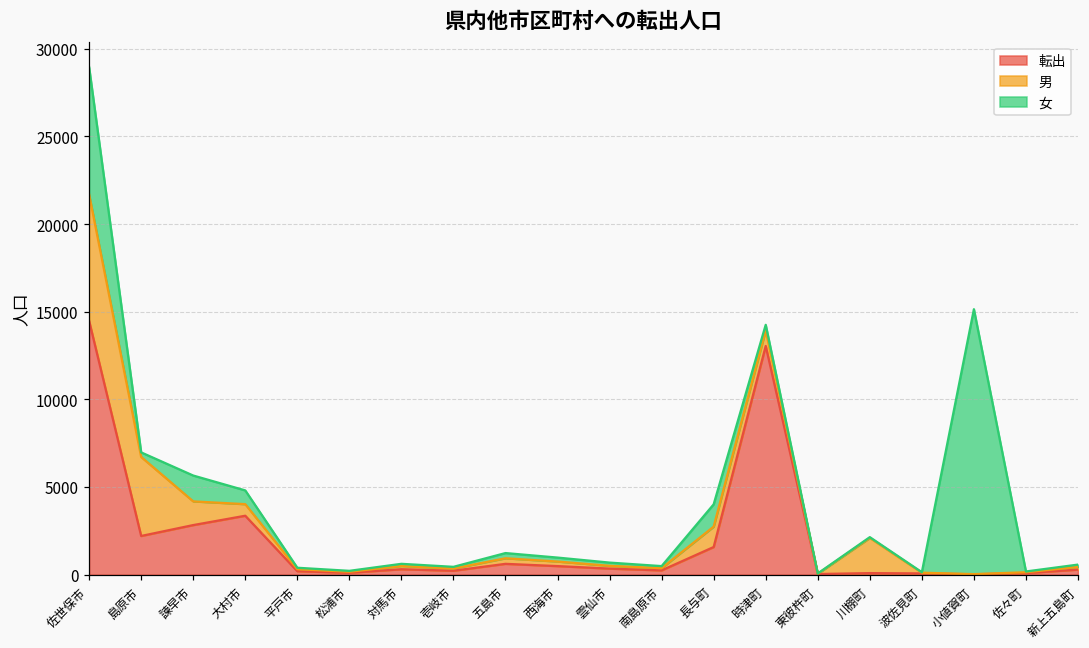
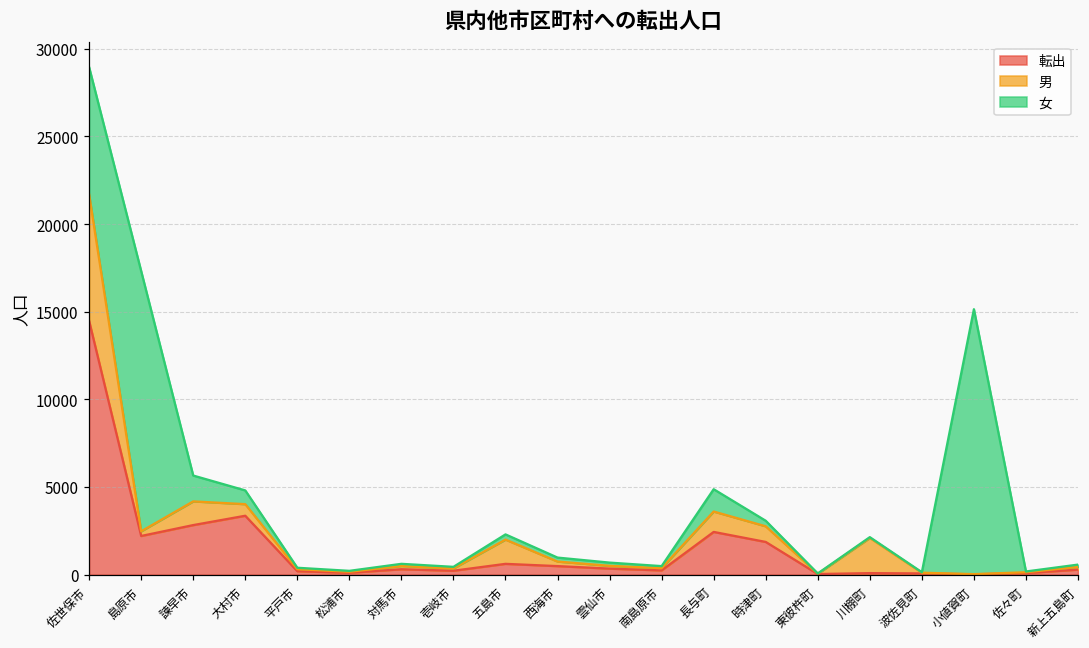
  {
    "転出": {
      "佐世保市": 14500,
      "島原市": 2200,
      "諫早市": 2800,
      "大村市": 3400,
      "対馬市": 300,
      "五島市": 600,
      "西海市": 500,
-     "長与町": 1600,
-     "時津町": 13000,
+     "長与町": 2400,
+     "時津町": 1900,
      "川棚町": 100
    },
    "男": {
      "佐世保市": 7200,
-     "島原市": 4500,
+     "島原市": 300,
      "諫早市": 1400,
      "大村市": 700,
-     "五島市": 300,
+     "五島市": 1400,
      "西海市": 300,
      "長与町": 1200,
      "時津町": 900
    },
    "女": {
      "佐世保市": 7300,
-     "島原市": 300,
+     "島原市": 14800,
      "諫早市": 1500,
      "大村市": 800,
      "五島市": 300,
      "西海市": 200,
      "雲仙市": 200,
      "長与町": 1300,
      "時津町": 300,
      "小値賀町": 15100
    }
  }
